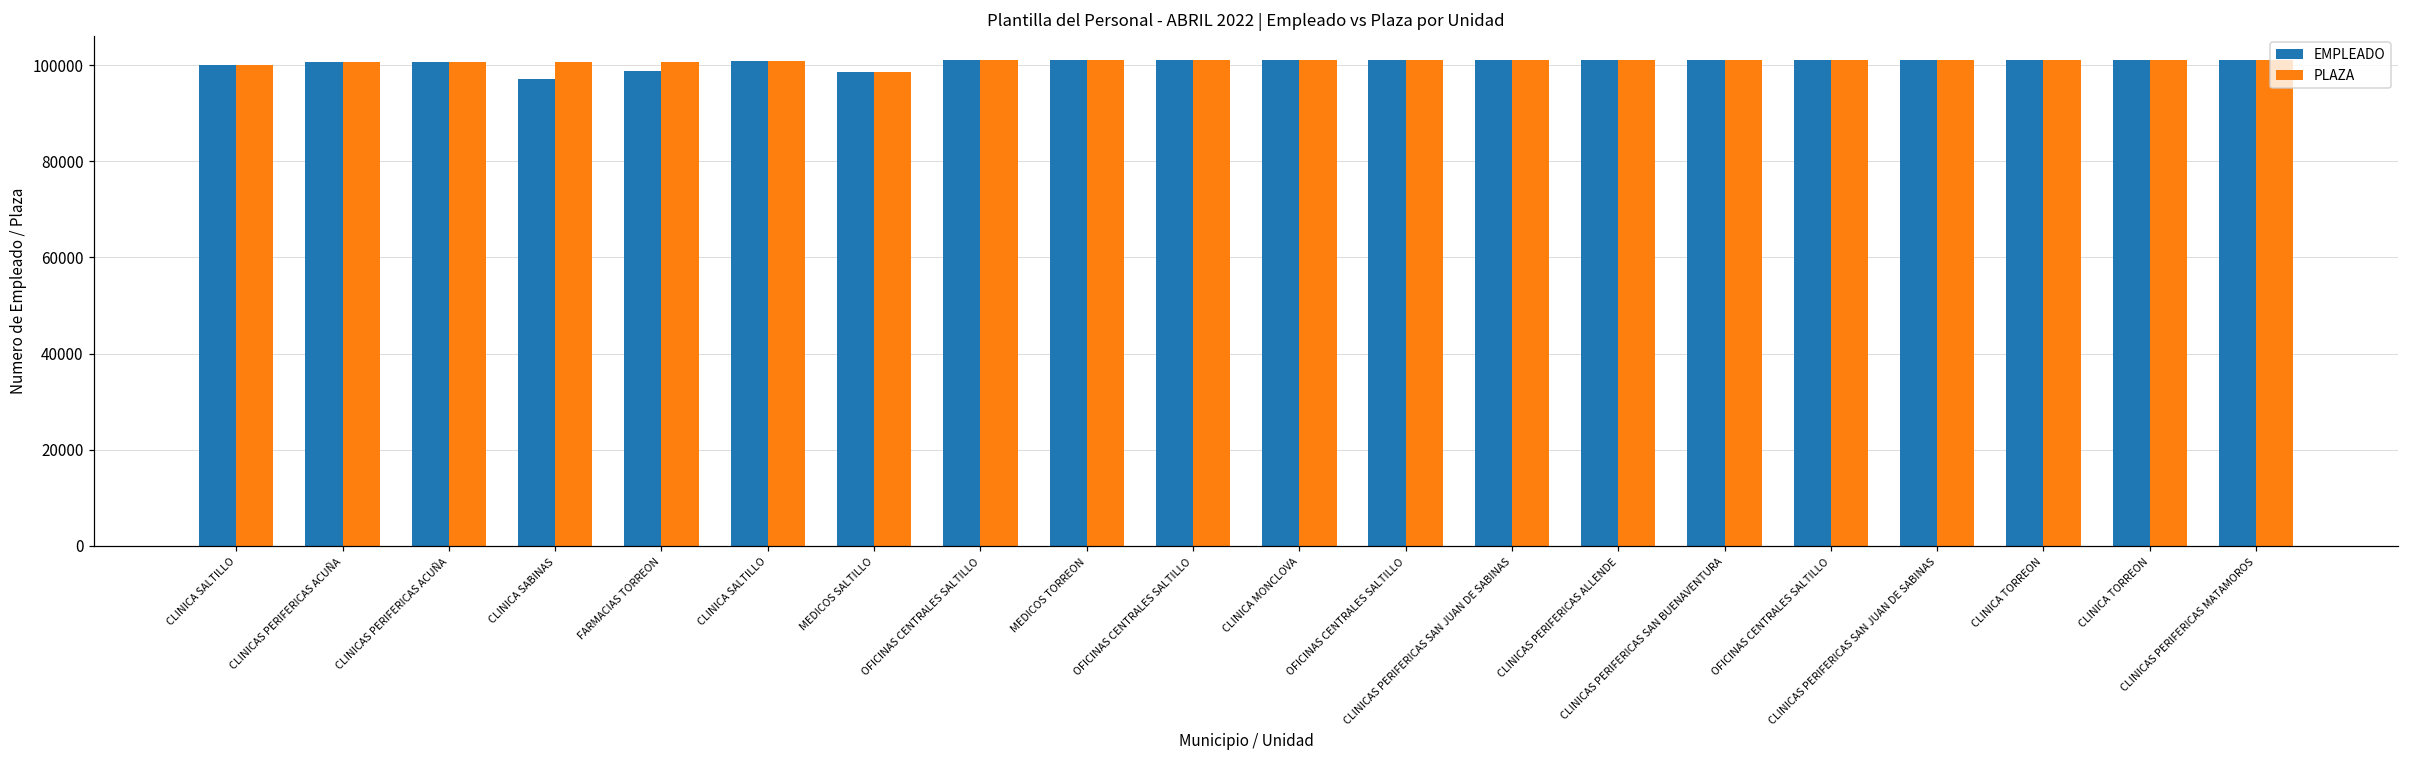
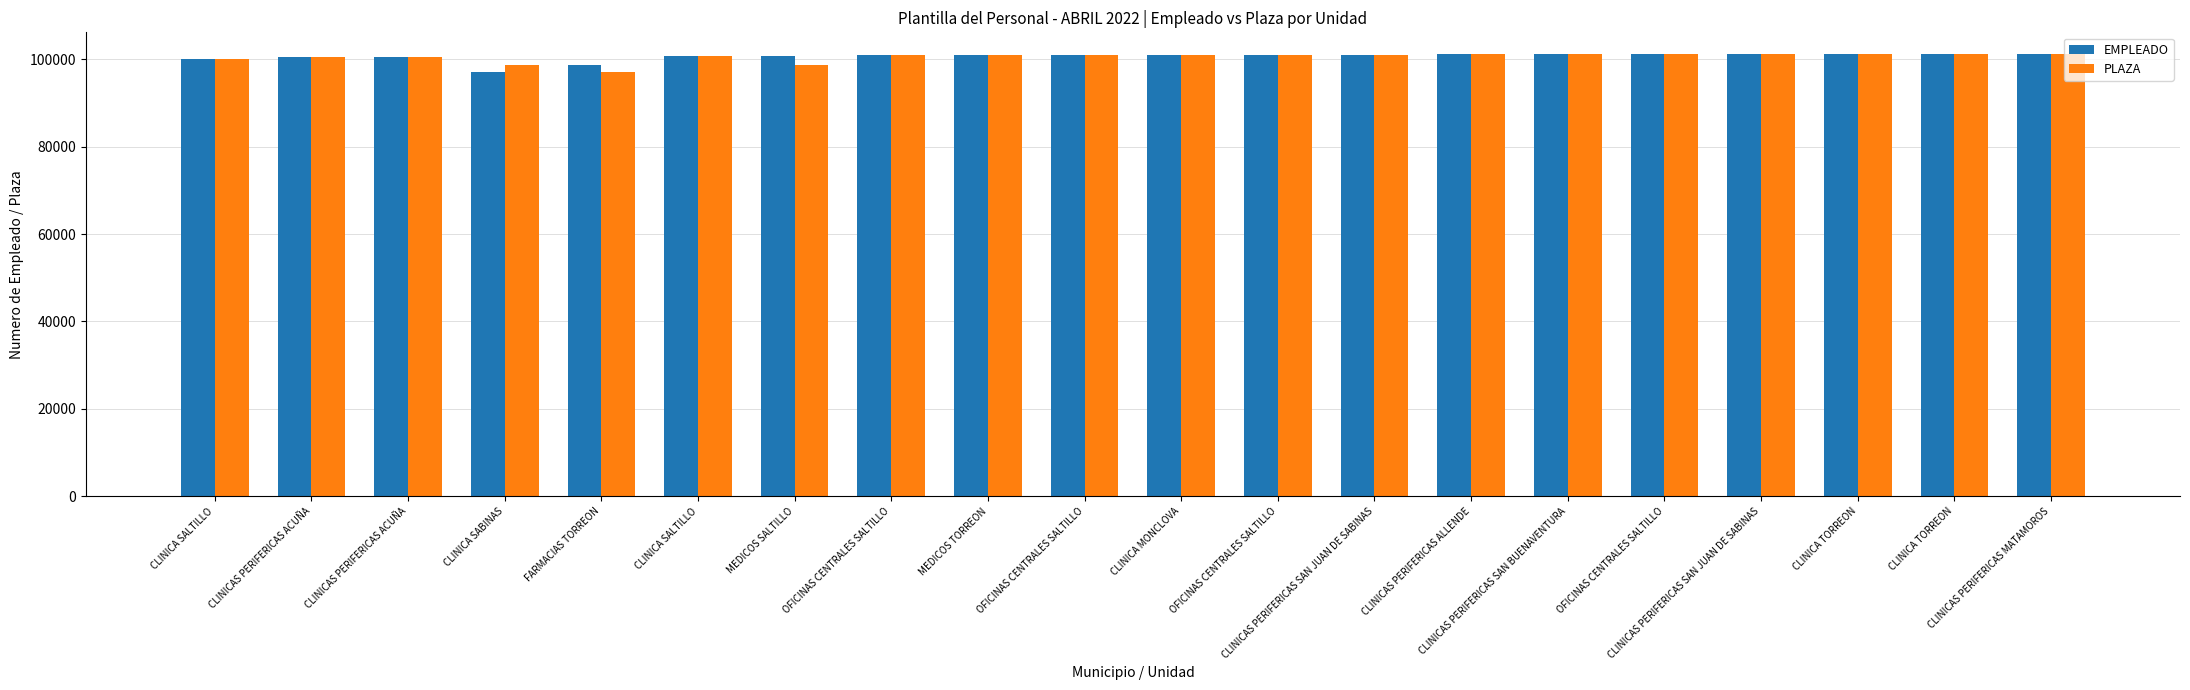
  {
    "EMPLEADO": {
      "CLINICA SABINAS": 97000,
      "FARMACIAS TORREON": 99000,
-     "MEDICOS SALTILLO": 99000,
+     "MEDICOS SALTILLO": 101000,
      "MEDICOS TORREON": 101000,
      "CLINICA MONCLOVA": 101000,
      "CLINICAS PERIFERICAS ALLENDE": 101000,
      "CLINICAS PERIFERICAS SAN BUENAVENTURA": 101000,
      "CLINICAS PERIFERICAS MATAMOROS": 101000
    },
    "PLAZA": {
-     "CLINICA SABINAS": 101000,
-     "FARMACIAS TORREON": 101000,
+     "CLINICA SABINAS": 99000,
+     "FARMACIAS TORREON": 97000,
      "MEDICOS SALTILLO": 99000,
      "MEDICOS TORREON": 101000,
      "CLINICA MONCLOVA": 101000,
      "CLINICAS PERIFERICAS ALLENDE": 101000,
      "CLINICAS PERIFERICAS SAN BUENAVENTURA": 101000
    }
  }
